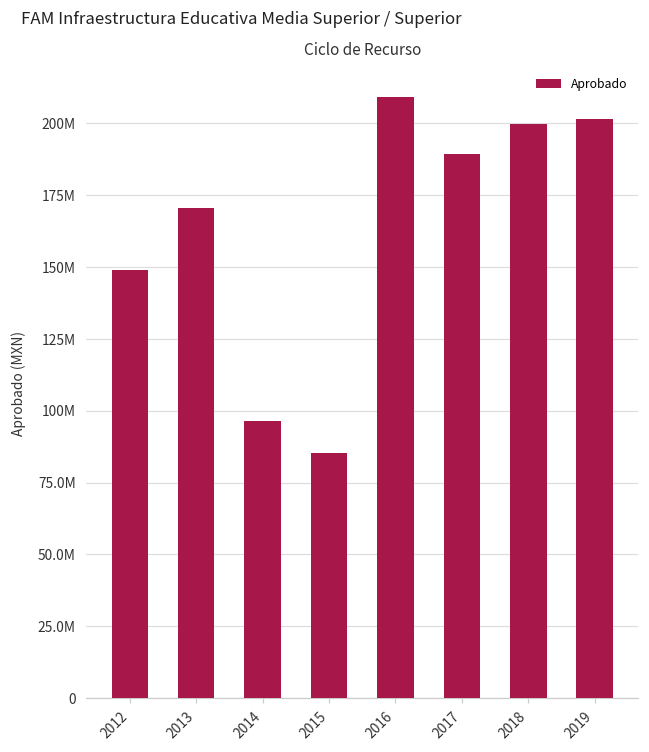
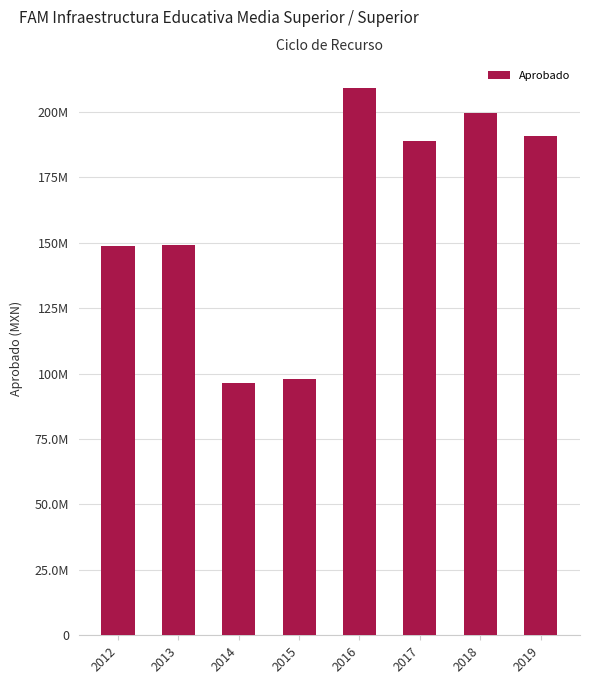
  {
    "2012": 149000000,
-   "2013": 170000000,
+   "2013": 149000000,
    "2014": 96000000,
-   "2015": 85000000,
+   "2015": 98000000,
    "2016": 209000000,
    "2017": 189000000,
    "2018": 200000000,
-   "2019": 201000000
+   "2019": 191000000
  }
